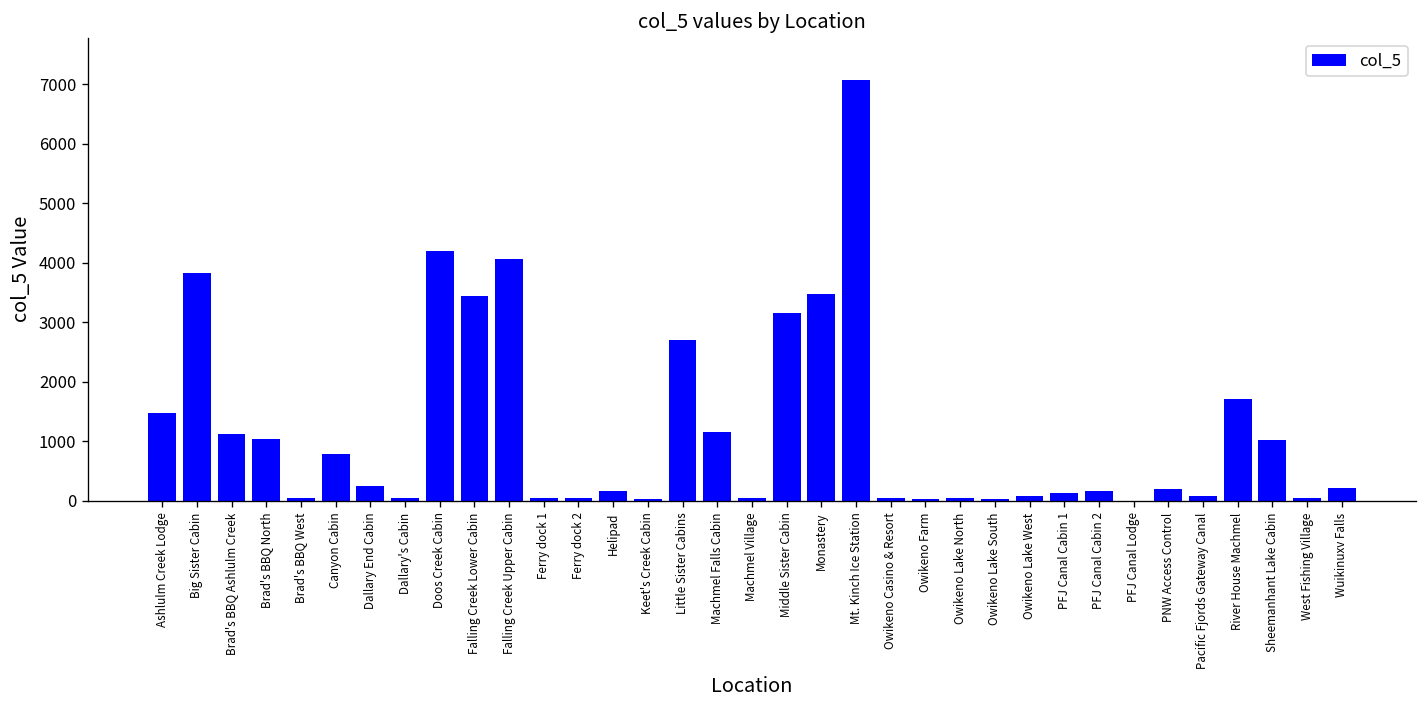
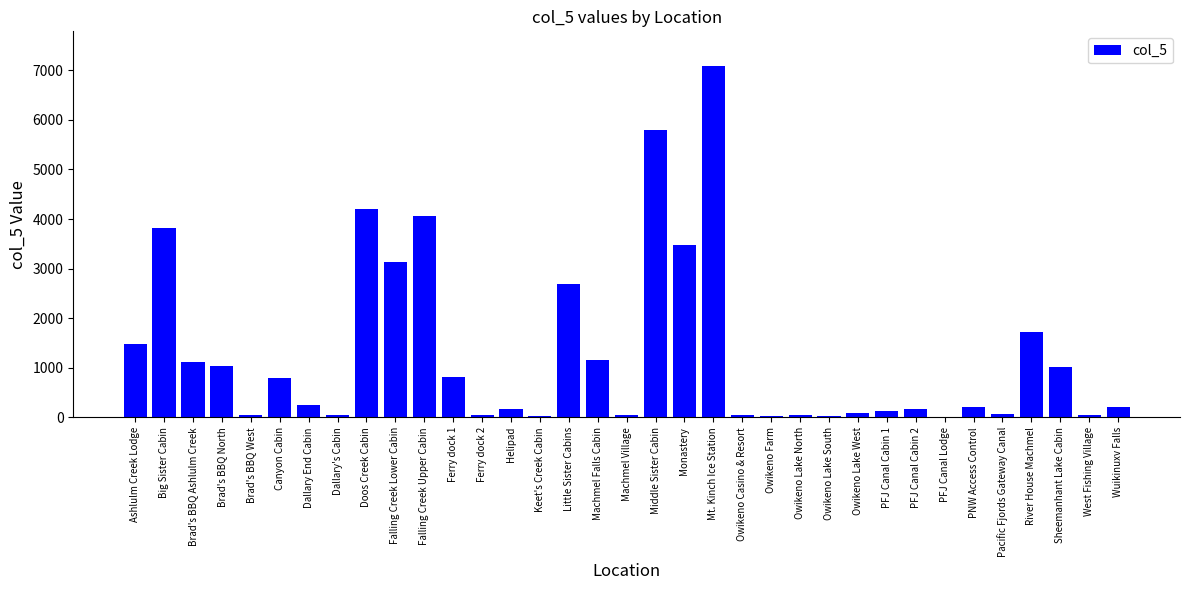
  {
    "Ashlulm Creek Lodge": 1500,
    "Big Sister Cabin": 3800,
    "Brad's BBQ Ashlulm Creek": 1100,
    "Brad's BBQ North": 1000,
    "Canyon Cabin": 800,
    "Dallary End Cabin": 200,
    "Doos Creek Cabin": 4200,
-   "Falling Creek Lower Cabin": 3400,
+   "Falling Creek Lower Cabin": 3100,
    "Falling Creek Upper Cabin": 4100,
-   "Ferry dock 1": 0,
+   "Ferry dock 1": 800,
    "Helipad": 200,
    "Little Sister Cabins": 2700,
    "Machmel Falls Cabin": 1200,
-   "Middle Sister Cabin": 3200,
+   "Middle Sister Cabin": 5800,
    "Monastery": 3500,
    "Mt. Kinch Ice Station": 7100,
    "Owikeno Lake North": 100,
    "Owikeno Lake West": 100,
    "PFJ Canal Cabin 1": 100,
    "PFJ Canal Cabin 2": 200,
    "PNW Access Control": 200,
    "Pacific Fjords Gateway Canal": 100,
    "River House Machmel": 1700,
    "Sheemanhant Lake Cabin": 1000,
    "Wuikinuxv Falls": 200
  }
